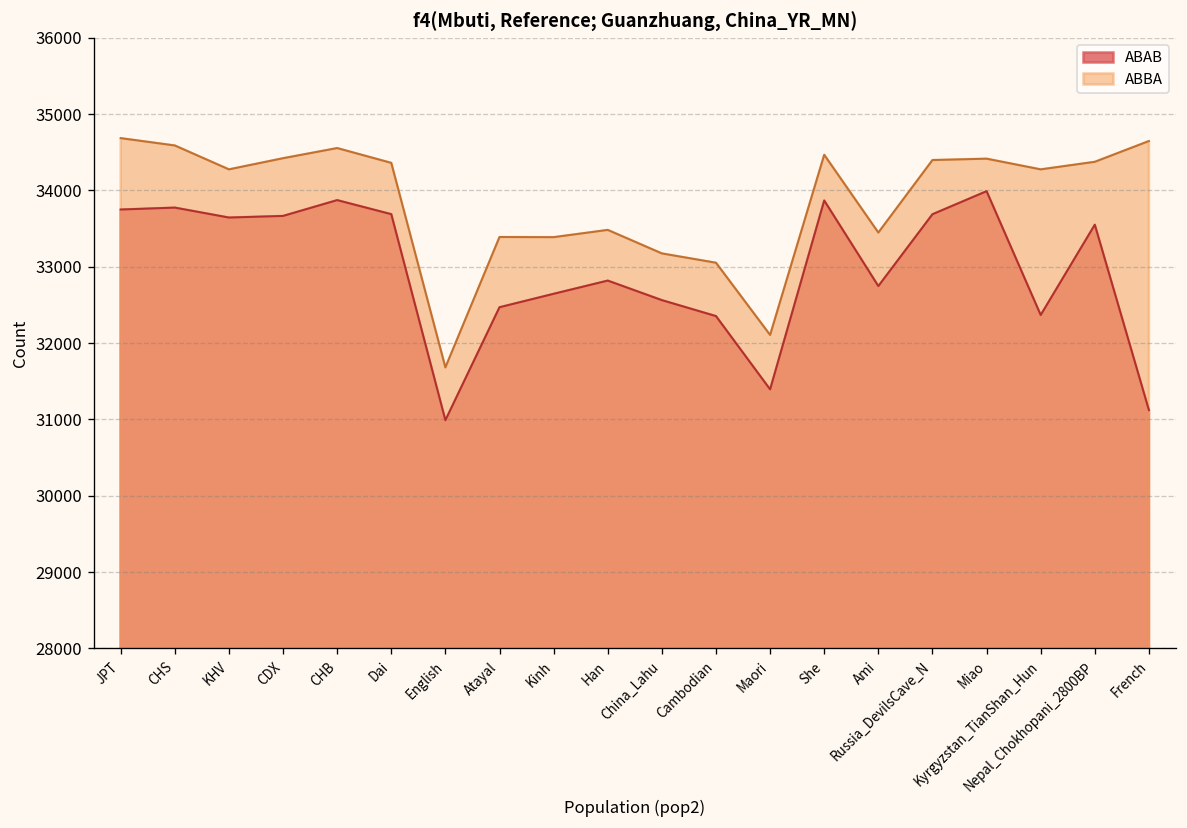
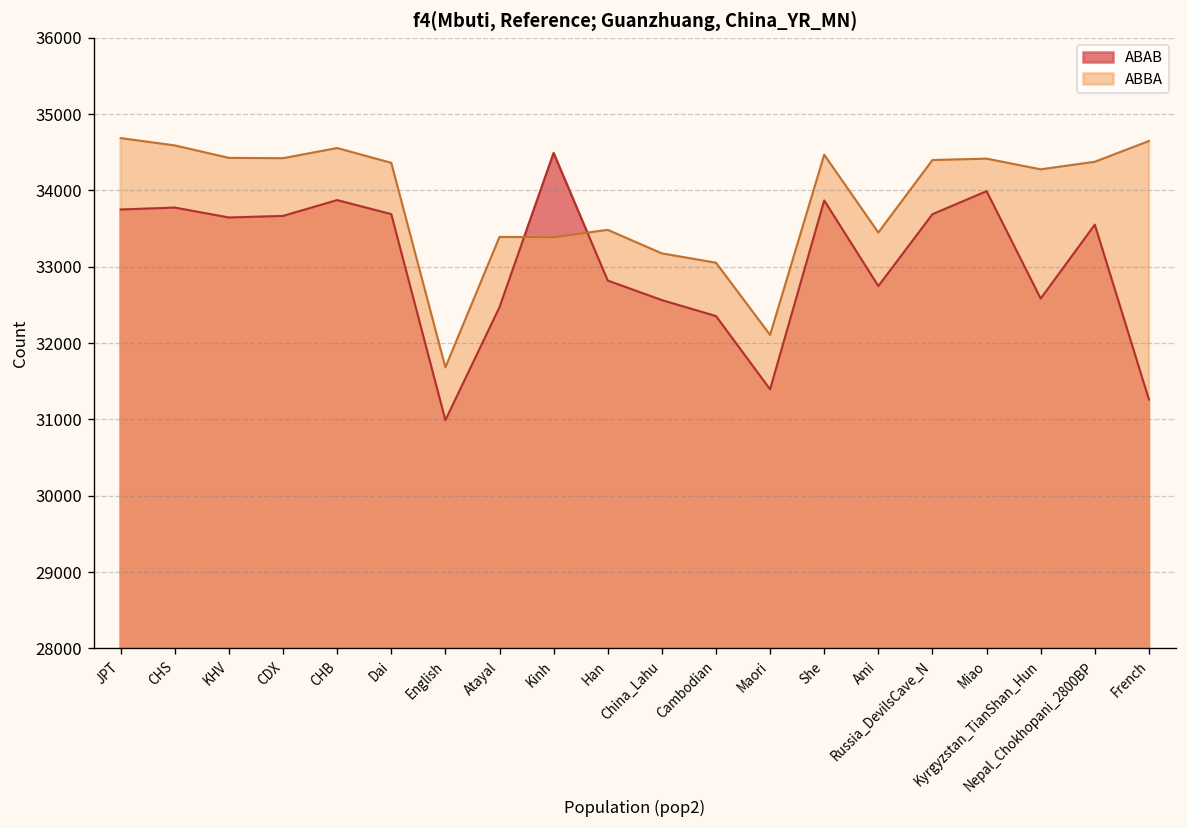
  {
    "ABAB": {
      "JPT": 33700,
      "CHS": 33800,
      "KHV": 33600,
      "CDX": 33700,
      "CHB": 33900,
      "Dai": 33700,
      "English": 31000,
      "Atayal": 32500,
-     "Kinh": 32600,
+     "Kinh": 34500,
      "Han": 32800,
      "China_Lahu": 32600,
      "Cambodian": 32400,
      "Maori": 31400,
      "She": 33900,
      "Ami": 32700,
      "Russia_DevilsCave_N": 33700,
      "Miao": 34000,
-     "Kyrgyzstan_TianShan_Hun": 32400,
+     "Kyrgyzstan_TianShan_Hun": 32600,
      "Nepal_Chokhopani_2800BP": 33600,
-     "French": 31100
+     "French": 31300
    },
    "ABBA": {
      "JPT": 34700,
      "CHS": 34600,
-     "KHV": 34300,
+     "KHV": 34400,
      "CDX": 34400,
      "CHB": 34600,
      "Dai": 34400,
      "English": 31700,
      "Atayal": 33400,
      "Kinh": 33400,
      "Han": 33500,
      "China_Lahu": 33200,
      "Cambodian": 33100,
      "Maori": 32100,
      "She": 34500,
      "Ami": 33400,
      "Russia_DevilsCave_N": 34400,
      "Miao": 34400,
      "Kyrgyzstan_TianShan_Hun": 34300,
      "Nepal_Chokhopani_2800BP": 34400,
      "French": 34600
    }
  }
